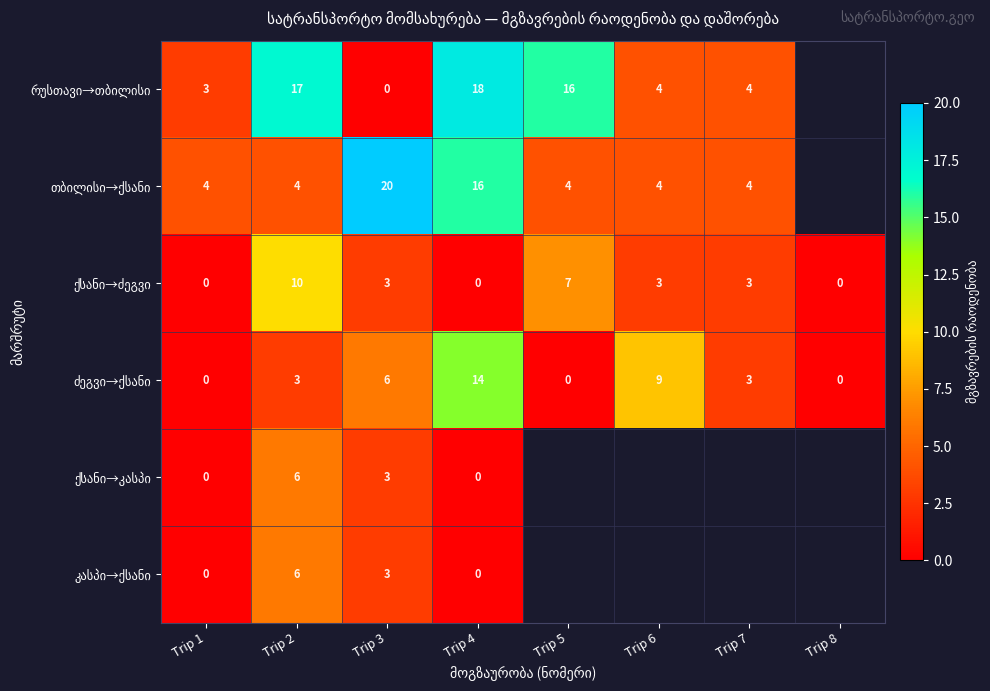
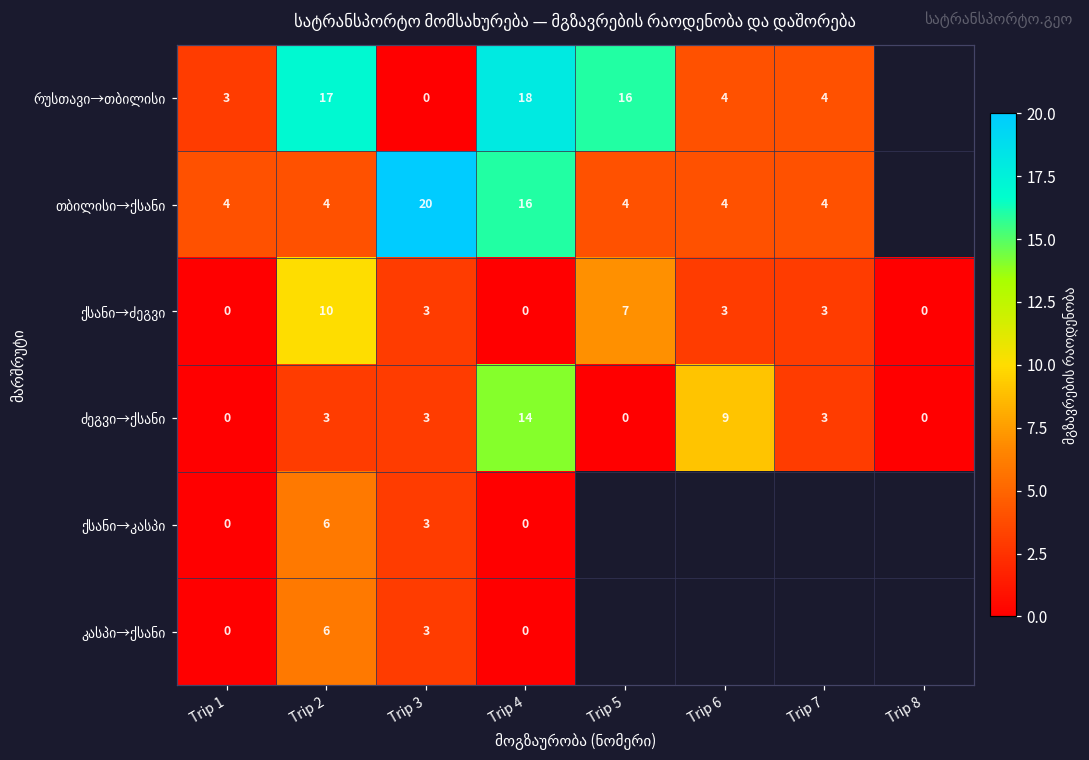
  {
    "რუსთავი→თბილისი": {
      "Trip 1": 3,
      "Trip 2": 17,
      "Trip 3": 0,
      "Trip 4": 18,
      "Trip 5": 16,
      "Trip 6": 4,
      "Trip 7": 4
    },
    "თბილისი→ქსანი": {
      "Trip 1": 4,
      "Trip 2": 4,
      "Trip 3": 20,
      "Trip 4": 16,
      "Trip 5": 4,
      "Trip 6": 4,
      "Trip 7": 4
    },
    "ქსანი→ძეგვი": {
      "Trip 1": 0,
      "Trip 2": 10,
      "Trip 3": 3,
      "Trip 4": 0,
      "Trip 5": 7,
      "Trip 6": 3,
      "Trip 7": 3,
      "Trip 8": 0
    },
    "ძეგვი→ქსანი": {
      "Trip 1": 0,
      "Trip 2": 3,
-     "Trip 3": 6,
+     "Trip 3": 3,
      "Trip 4": 14,
      "Trip 5": 0,
      "Trip 6": 9,
      "Trip 7": 3,
      "Trip 8": 0
    },
    "ქსანი→კასპი": {
      "Trip 1": 0,
      "Trip 2": 6,
      "Trip 3": 3,
      "Trip 4": 0
    },
    "კასპი→ქსანი": {
      "Trip 1": 0,
      "Trip 2": 6,
      "Trip 3": 3,
      "Trip 4": 0
    }
  }
